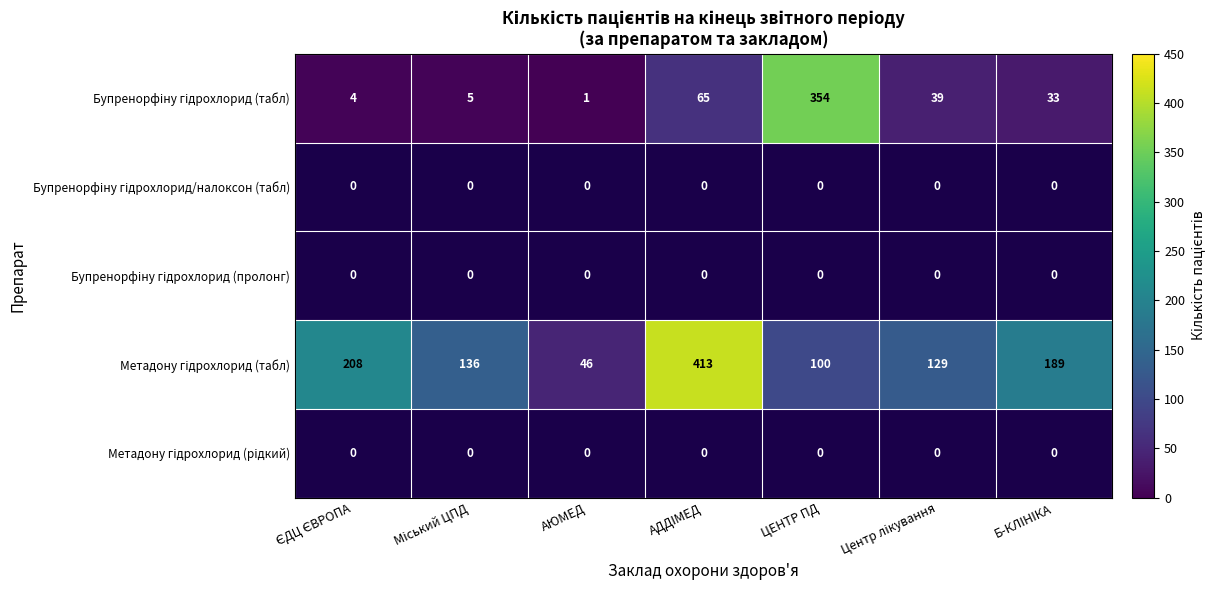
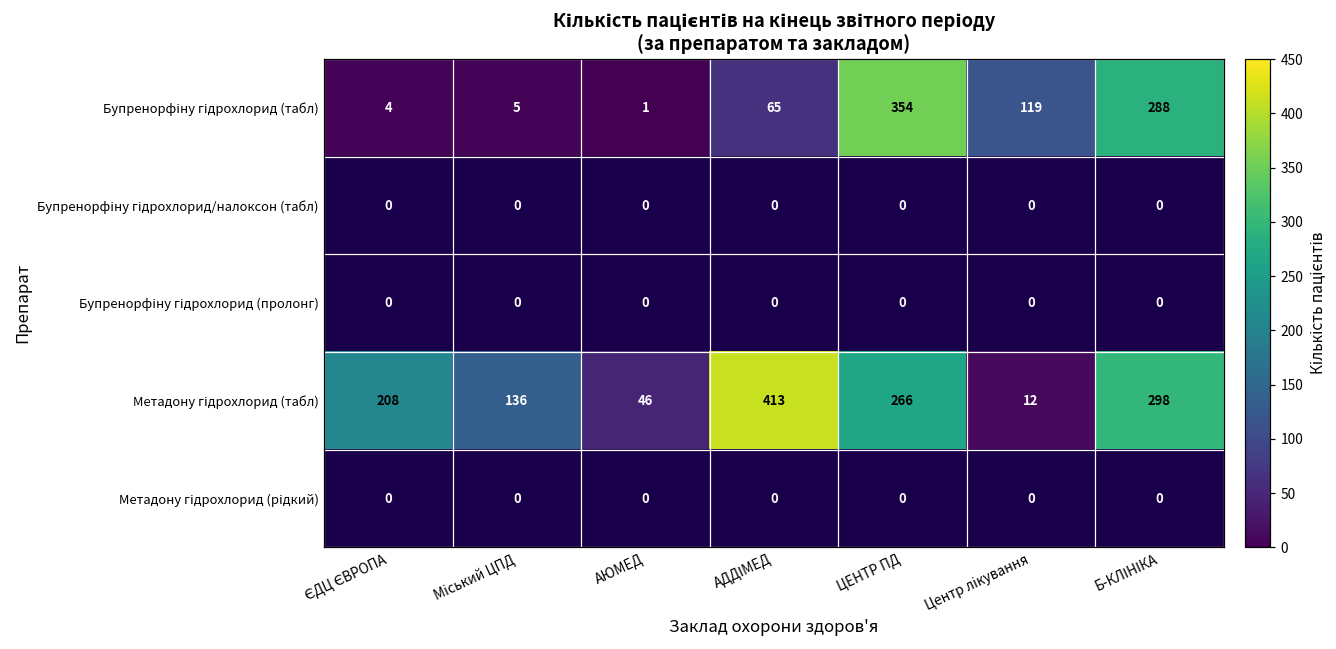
  {
    "Бупренорфіну гідрохлорид (табл)": {
      "ЄДЦ ЄВРОПА": 4,
      "Міський ЦПД": 5,
      "АЮМЕД": 1,
      "АДДІМЕД": 65,
      "ЦЕНТР ПД": 354,
-     "Центр лікування": 39,
-     "Б-КЛІНІКА": 33
+     "Центр лікування": 119,
+     "Б-КЛІНІКА": 288
    },
    "Метадону гідрохлорид (табл)": {
      "ЄДЦ ЄВРОПА": 208,
      "Міський ЦПД": 136,
      "АЮМЕД": 46,
      "АДДІМЕД": 413,
-     "ЦЕНТР ПД": 100,
-     "Центр лікування": 129,
-     "Б-КЛІНІКА": 189
+     "ЦЕНТР ПД": 266,
+     "Центр лікування": 12,
+     "Б-КЛІНІКА": 298
    }
  }
